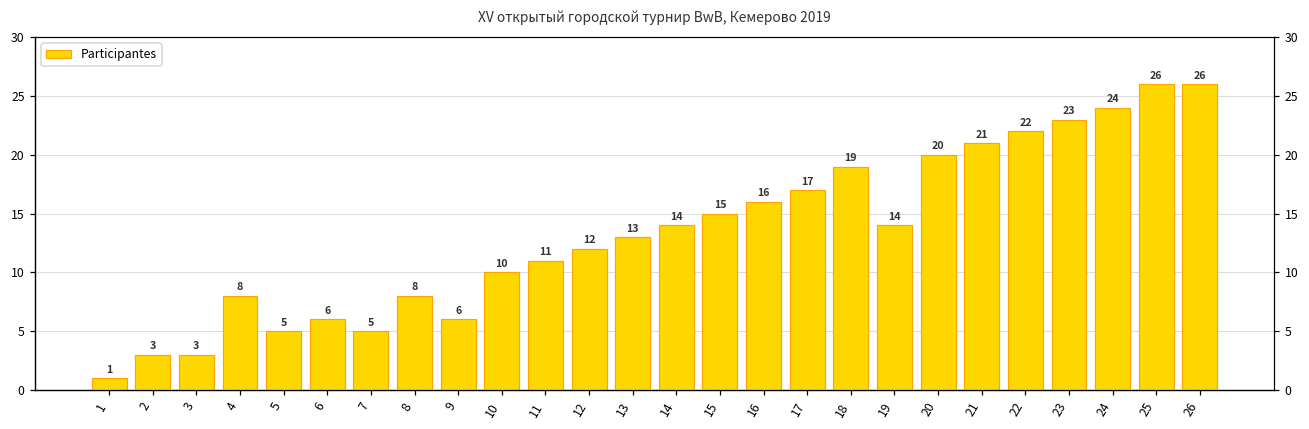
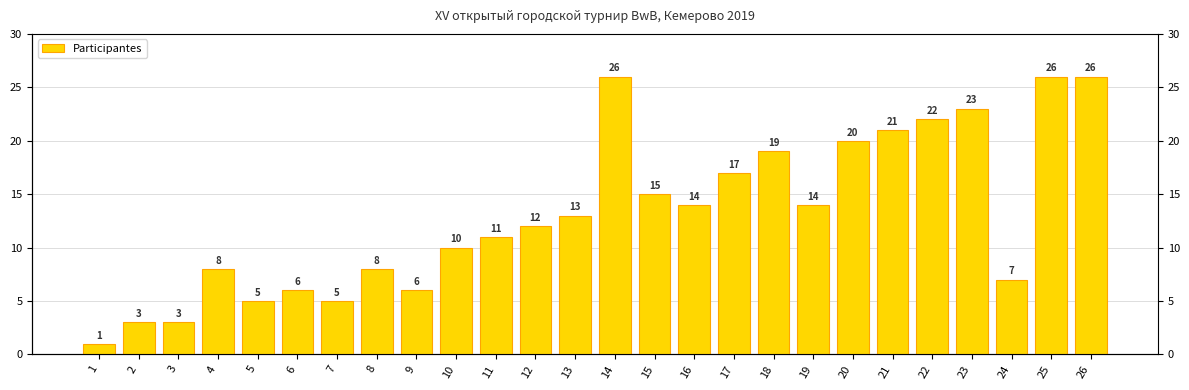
  {
    "1": 1,
    "2": 3,
    "3": 3,
    "4": 8,
    "5": 5,
    "6": 6,
    "7": 5,
    "8": 8,
    "9": 6,
    "10": 10,
    "11": 11,
    "12": 12,
    "13": 13,
-   "14": 14,
+   "14": 26,
    "15": 15,
-   "16": 16,
+   "16": 14,
    "17": 17,
    "18": 19,
    "19": 14,
    "20": 20,
    "21": 21,
    "22": 22,
    "23": 23,
-   "24": 24,
+   "24": 7,
    "25": 26,
    "26": 26
  }
